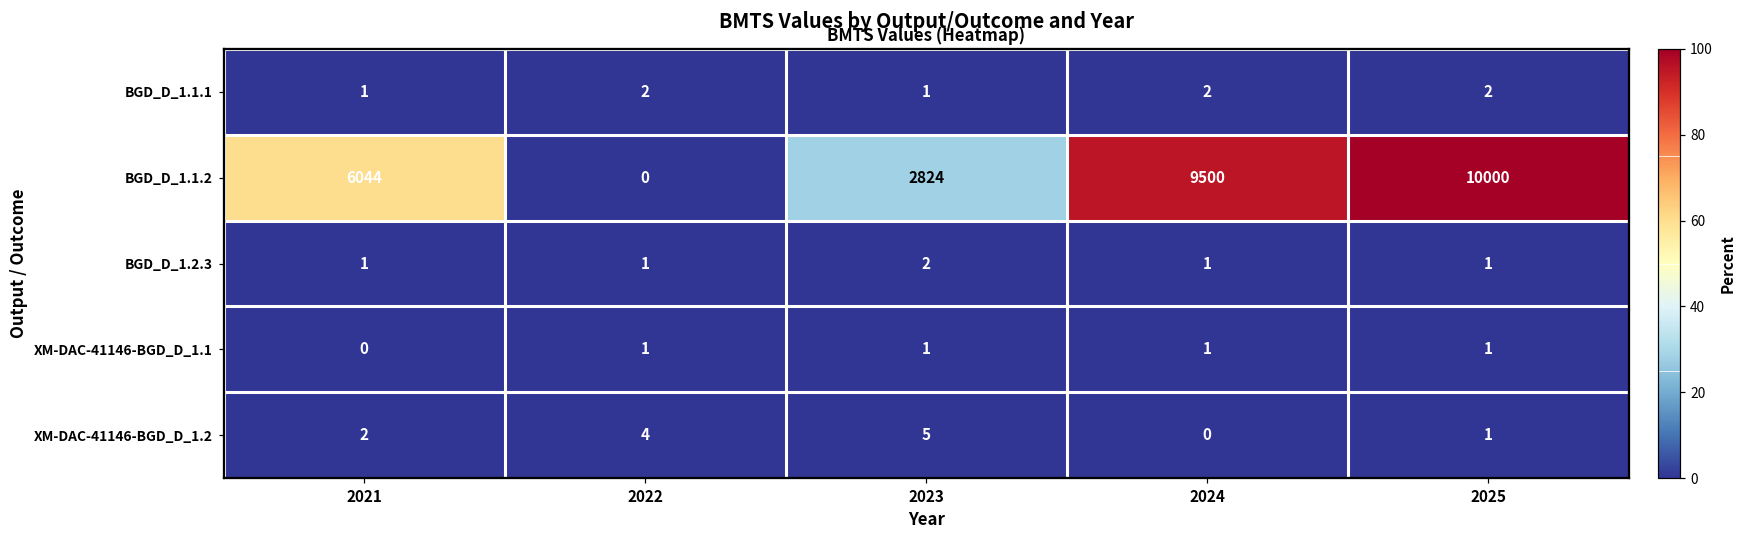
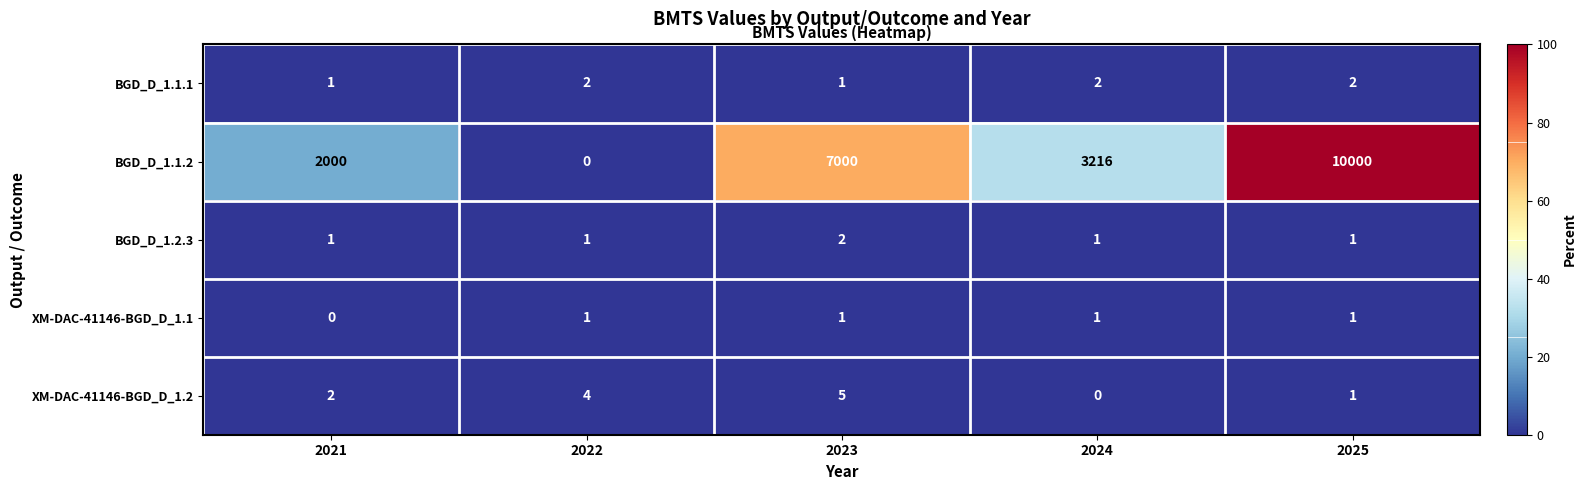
  {
    "BGD_D_1.1.1": {
      "2021": 1,
      "2022": 2,
      "2023": 1,
      "2024": 2,
      "2025": 2
    },
    "BGD_D_1.1.2": {
-     "2021": 6044,
+     "2021": 2000,
      "2022": 0,
-     "2023": 2824,
-     "2024": 9500,
+     "2023": 7000,
+     "2024": 3216,
      "2025": 10000
    },
    "BGD_D_1.2.3": {
      "2021": 1,
      "2022": 1,
      "2023": 2,
      "2024": 1,
      "2025": 1
    },
    "XM-DAC-41146-BGD_D_1.1": {
      "2021": 0,
      "2022": 1,
      "2023": 1,
      "2024": 1,
      "2025": 1
    },
    "XM-DAC-41146-BGD_D_1.2": {
      "2021": 2,
      "2022": 4,
      "2023": 5,
      "2024": 0,
      "2025": 1
    }
  }
